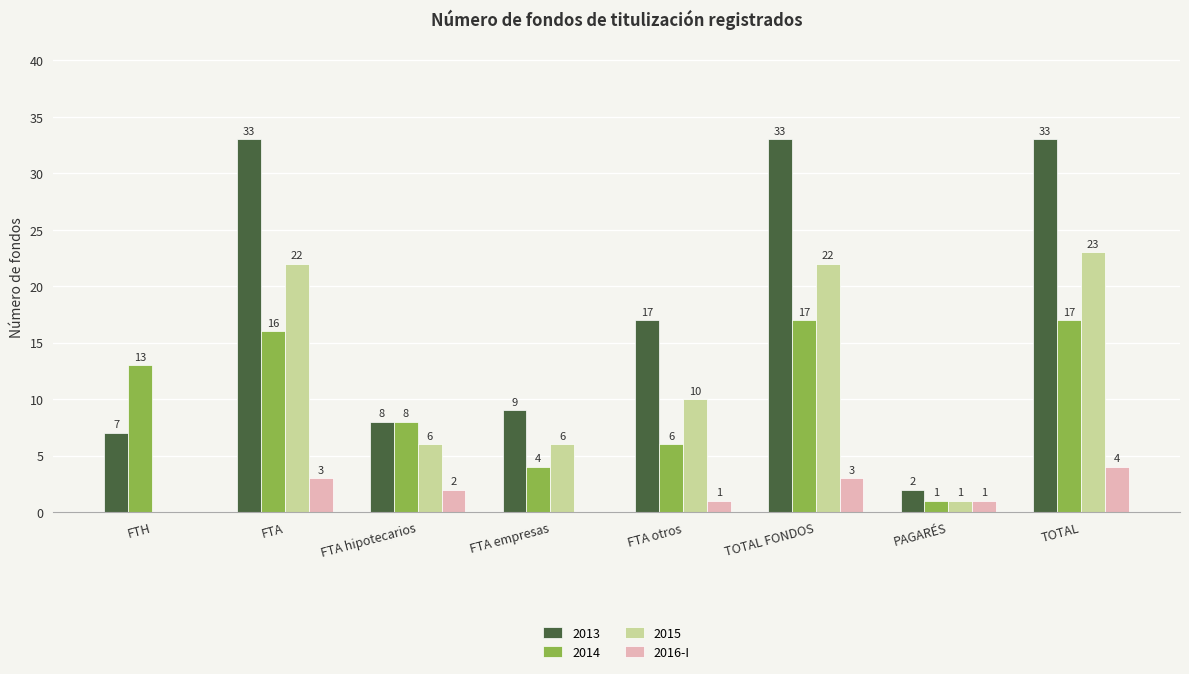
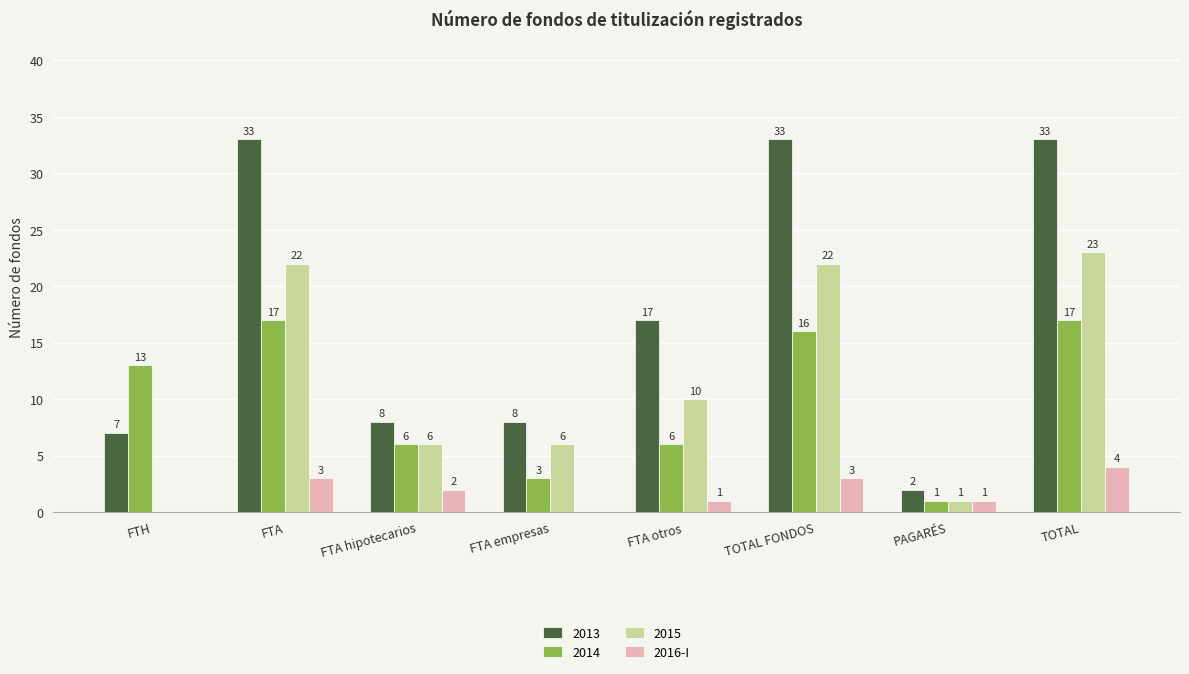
  {
    "2013": {
      "FTH": 7,
      "FTA": 33,
      "FTA hipotecarios": 8,
-     "FTA empresas": 9,
+     "FTA empresas": 8,
      "FTA otros": 17,
      "TOTAL FONDOS": 33,
      "PAGARÉS": 2,
      "TOTAL": 33
    },
    "2014": {
      "FTH": 13,
-     "FTA": 16,
-     "FTA hipotecarios": 8,
-     "FTA empresas": 4,
+     "FTA": 17,
+     "FTA hipotecarios": 6,
+     "FTA empresas": 3,
      "FTA otros": 6,
-     "TOTAL FONDOS": 17,
+     "TOTAL FONDOS": 16,
      "PAGARÉS": 1,
      "TOTAL": 17
    }
  }
